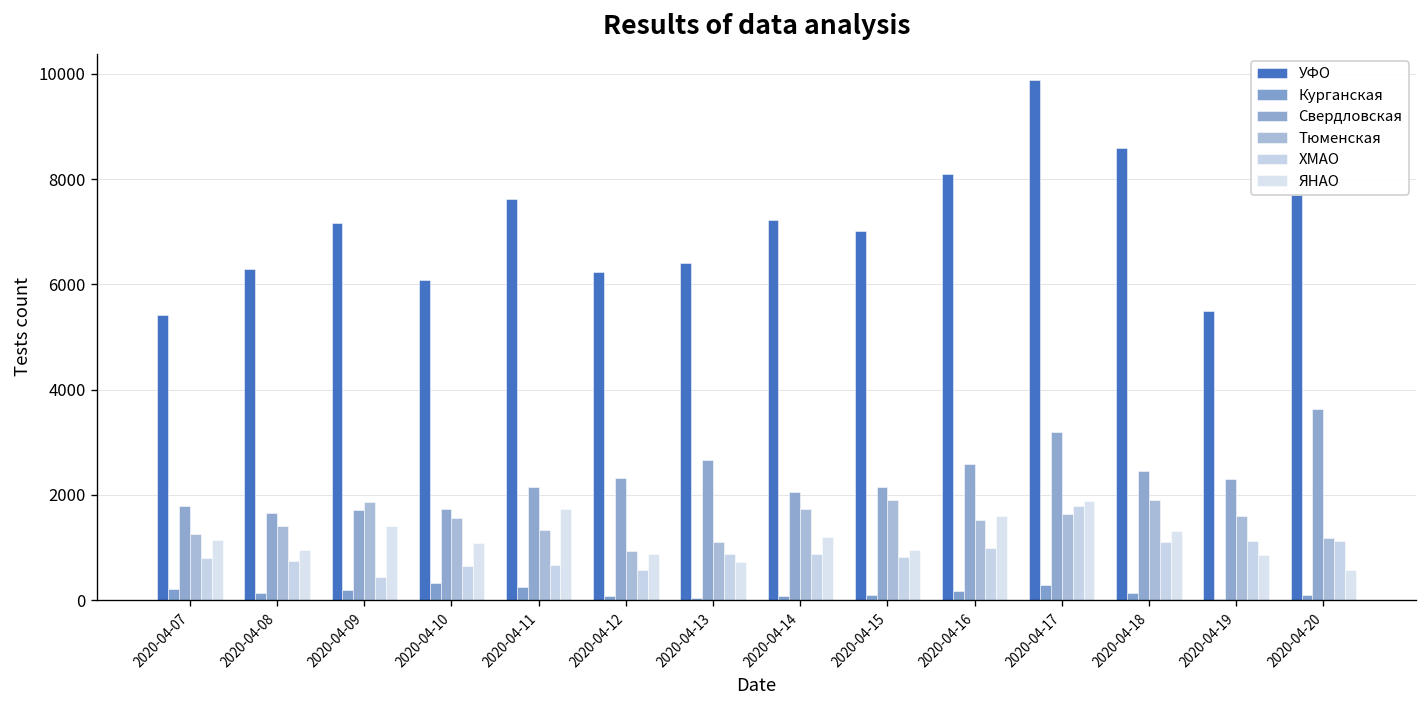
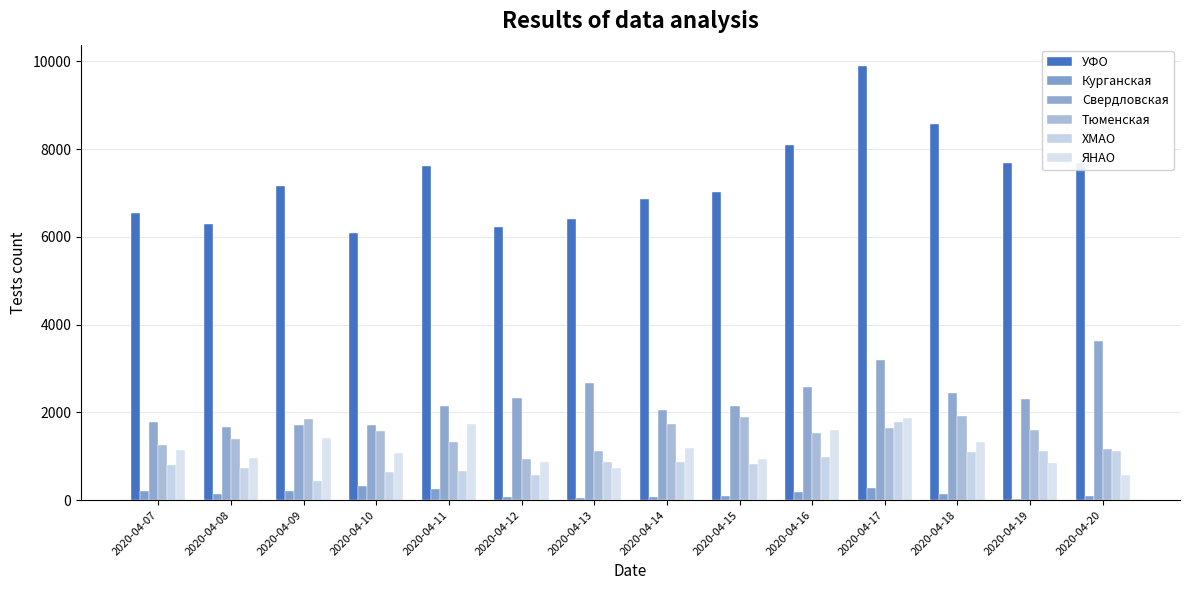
  {
    "УФО": {
-     "2020-04-07": 5400,
+     "2020-04-07": 6500,
      "2020-04-08": 6300,
      "2020-04-09": 7200,
      "2020-04-10": 6100,
      "2020-04-11": 7600,
      "2020-04-12": 6200,
      "2020-04-13": 6400,
-     "2020-04-14": 7200,
+     "2020-04-14": 6900,
      "2020-04-15": 7000,
      "2020-04-16": 8100,
      "2020-04-17": 9900,
      "2020-04-18": 8600,
-     "2020-04-19": 5500
+     "2020-04-19": 7700
    }
  }
